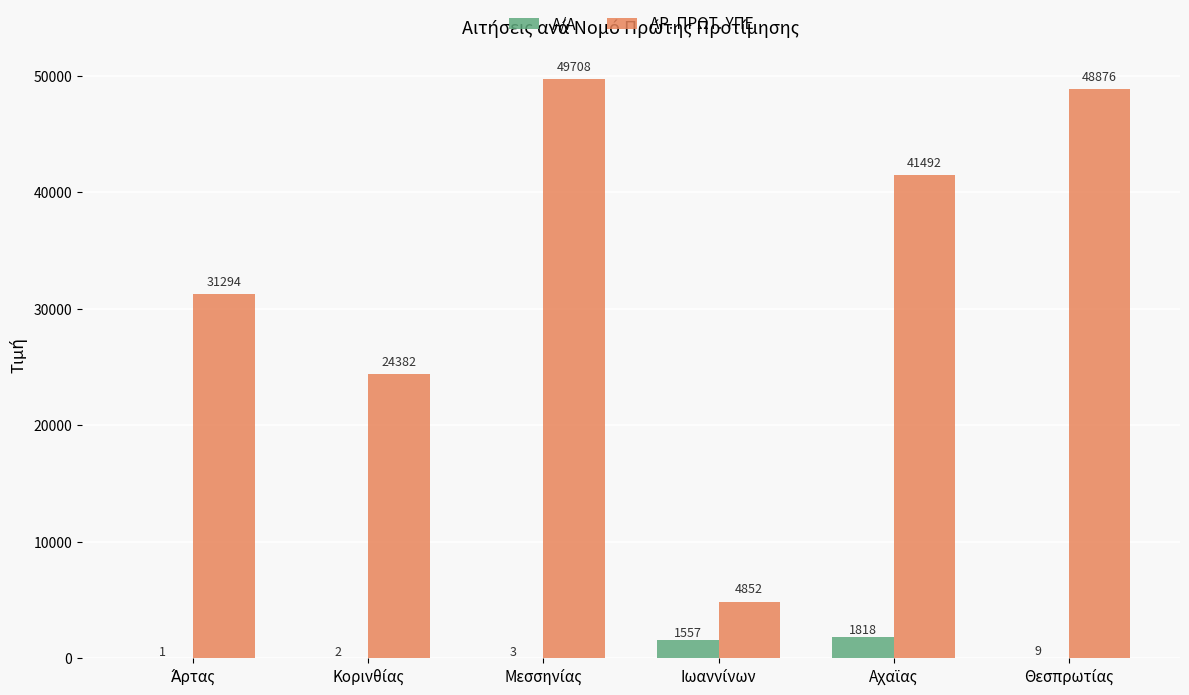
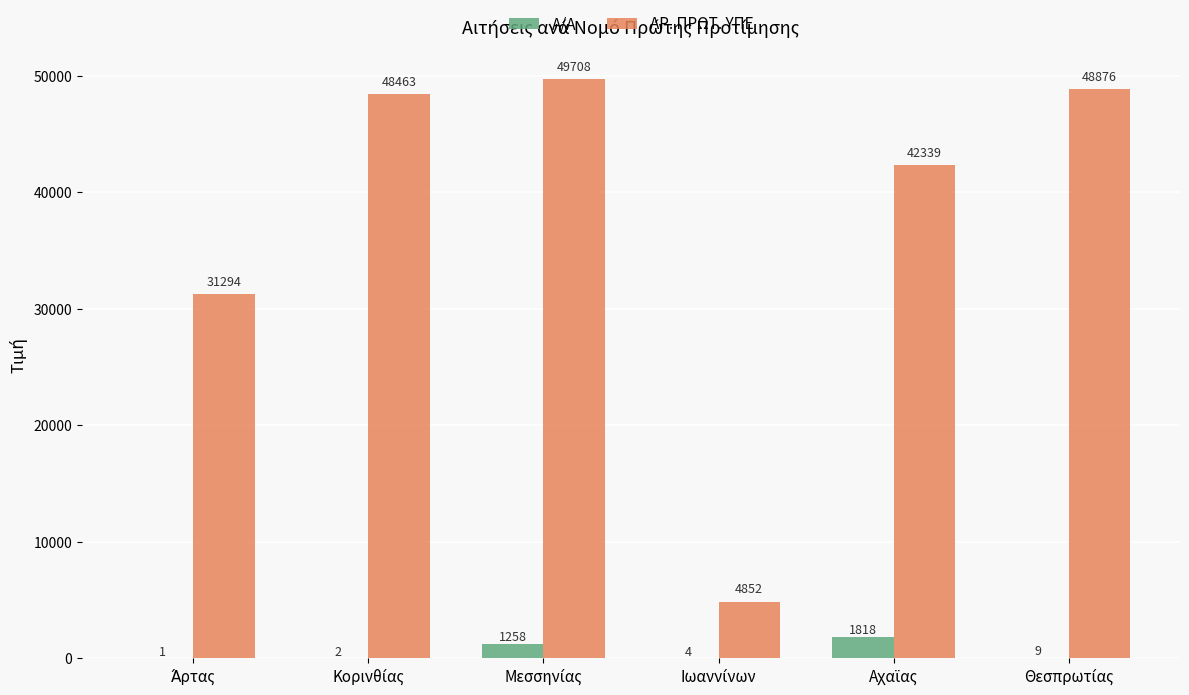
  {
    "Α/Α": {
      "Άρτας": 1,
      "Κορινθίας": 2,
-     "Μεσσηνίας": 3,
-     "Ιωαννίνων": 1557,
+     "Μεσσηνίας": 1258,
+     "Ιωαννίνων": 4,
      "Αχαϊας": 1818,
      "Θεσπρωτίας": 9
    },
    "ΑΡ. ΠΡΩΤ. ΥΠΕ": {
      "Άρτας": 31294,
-     "Κορινθίας": 24382,
+     "Κορινθίας": 48463,
      "Μεσσηνίας": 49708,
      "Ιωαννίνων": 4852,
-     "Αχαϊας": 41492,
+     "Αχαϊας": 42339,
      "Θεσπρωτίας": 48876
    }
  }
